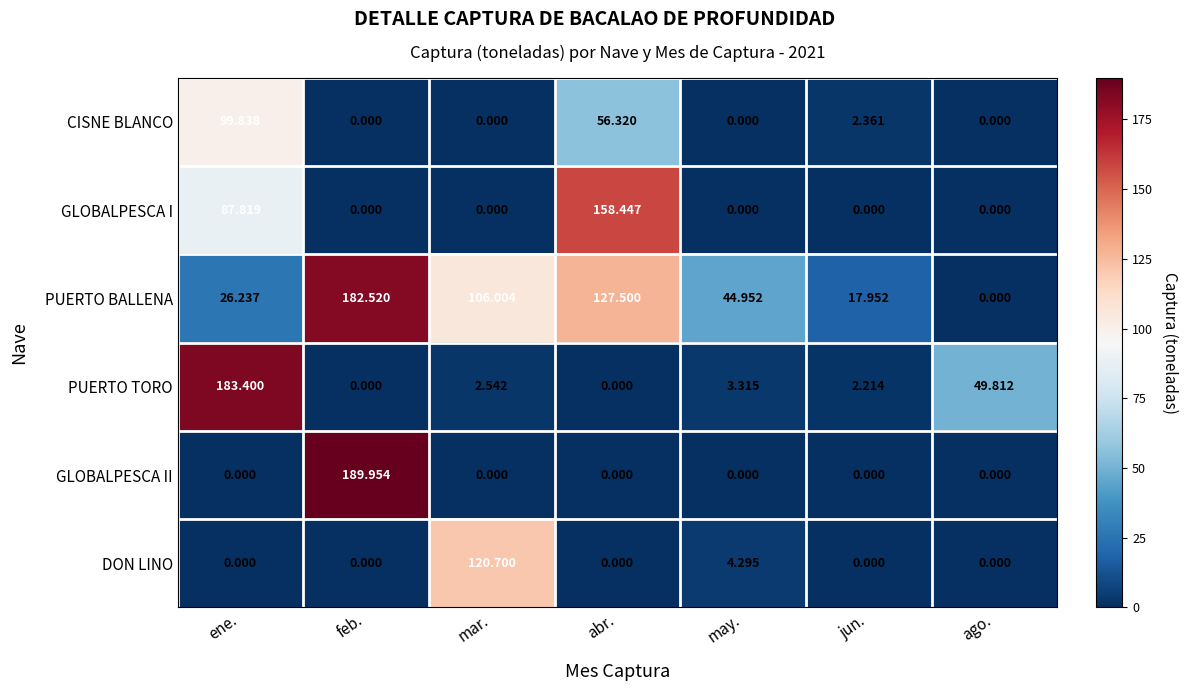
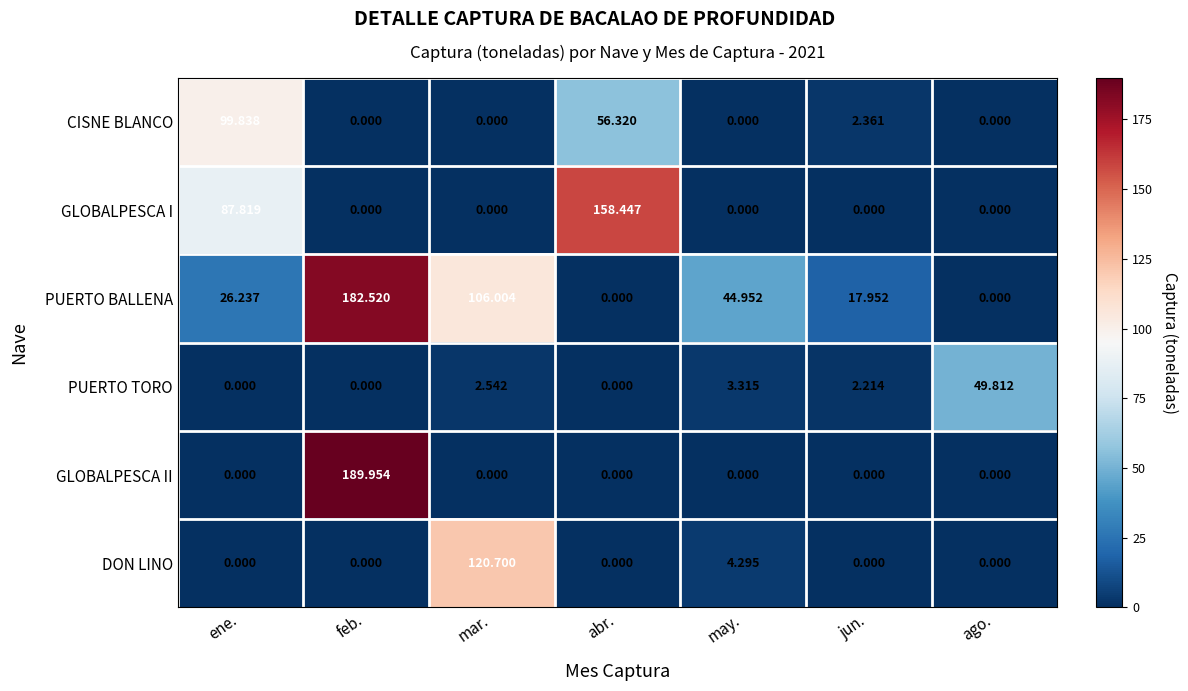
  {
    "CISNE BLANCO": {
      "feb.": 0.000,
      "mar.": 0.000,
      "abr.": 56.320,
      "may.": 0.000,
      "jun.": 2.361,
      "ago.": 0.000
    },
    "GLOBALPESCA I": {
      "feb.": 0.000,
      "mar.": 0.000,
      "abr.": 158.447,
      "may.": 0.000,
      "jun.": 0.000,
      "ago.": 0.000
    },
    "PUERTO BALLENA": {
      "ene.": 26.237,
      "feb.": 182.520,
-     "abr.": 127.500,
+     "abr.": 0.000,
      "may.": 44.952,
      "jun.": 17.952,
      "ago.": 0.000
    },
    "PUERTO TORO": {
-     "ene.": 183.400,
+     "ene.": 0.000,
      "feb.": 0.000,
      "mar.": 2.542,
      "abr.": 0.000,
      "may.": 3.315,
      "jun.": 2.214,
      "ago.": 49.812
    },
    "GLOBALPESCA II": {
      "ene.": 0.000,
      "feb.": 189.954,
      "mar.": 0.000,
      "abr.": 0.000,
      "may.": 0.000,
      "jun.": 0.000,
      "ago.": 0.000
    },
    "DON LINO": {
      "ene.": 0.000,
      "feb.": 0.000,
      "mar.": 120.700,
      "abr.": 0.000,
      "may.": 4.295,
      "jun.": 0.000,
      "ago.": 0.000
    }
  }
